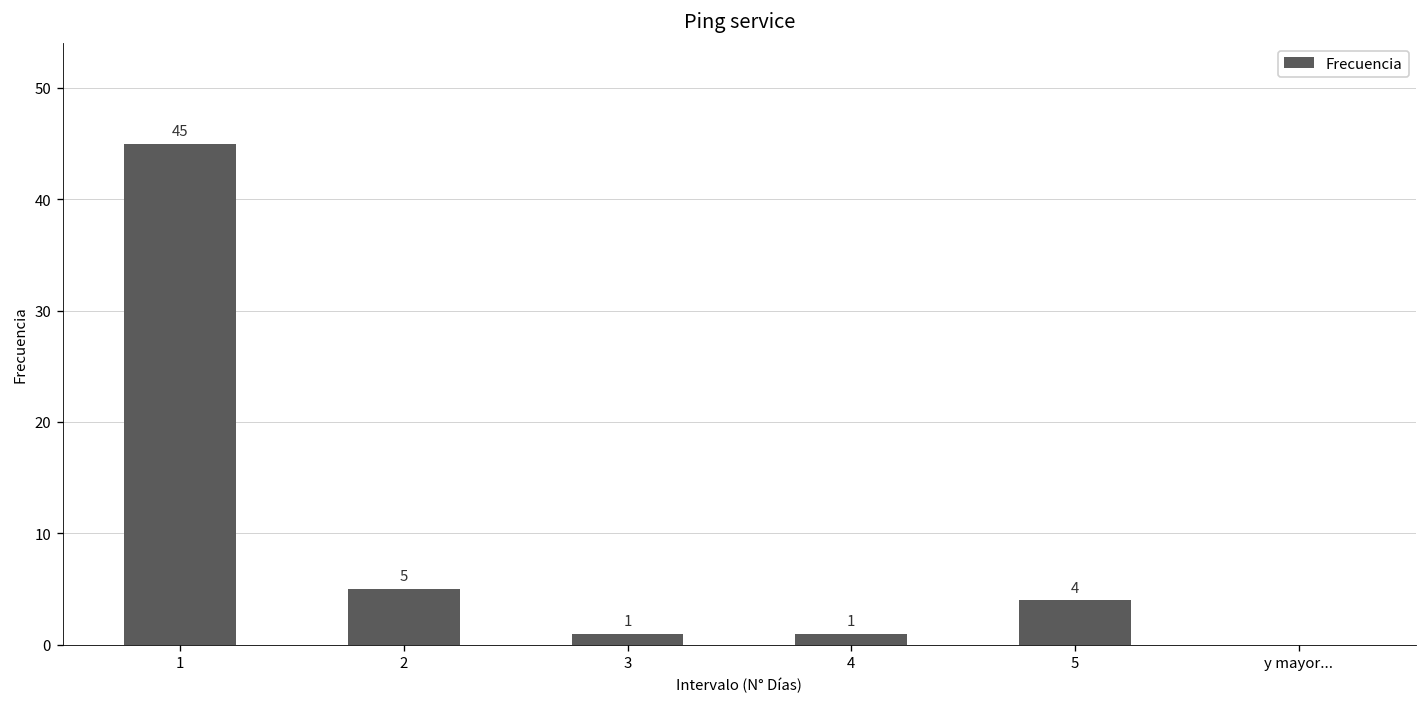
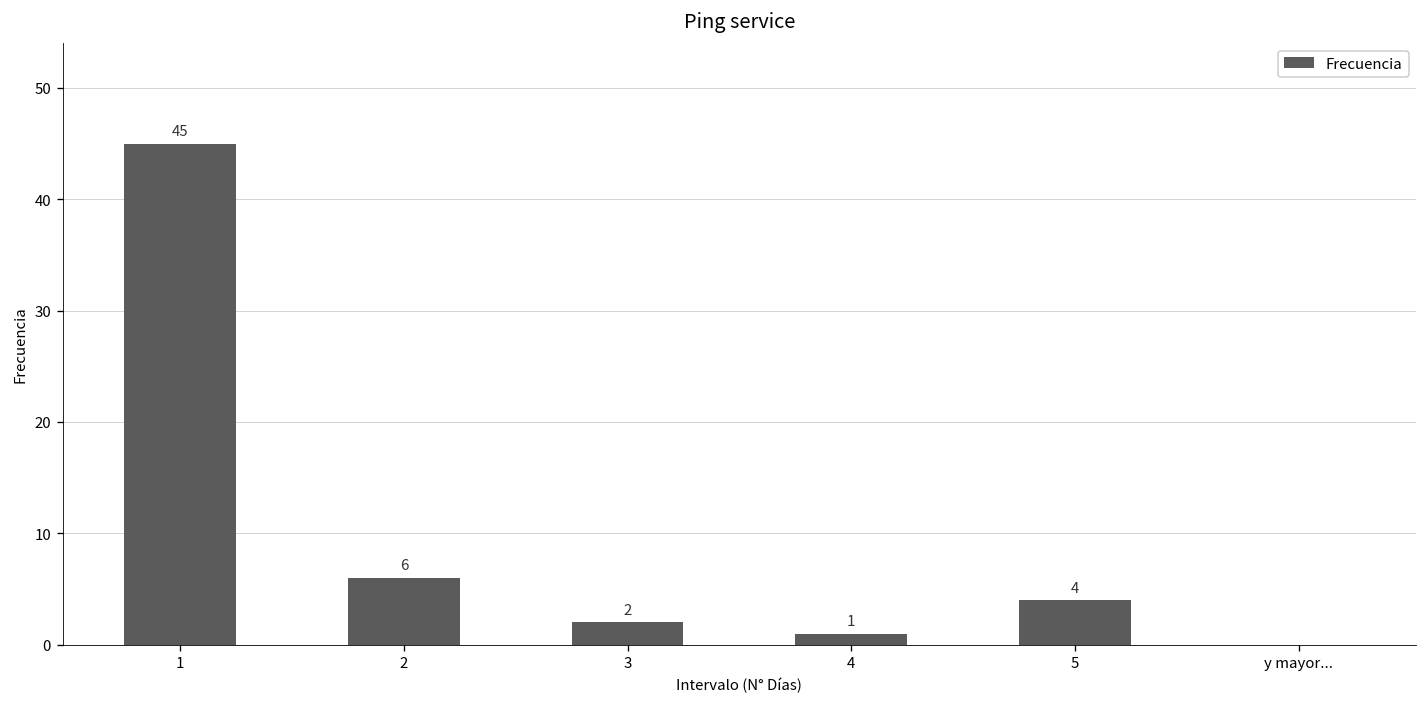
  {
    "1": 45,
-   "2": 5,
-   "3": 1,
+   "2": 6,
+   "3": 2,
    "4": 1,
    "5": 4
  }
